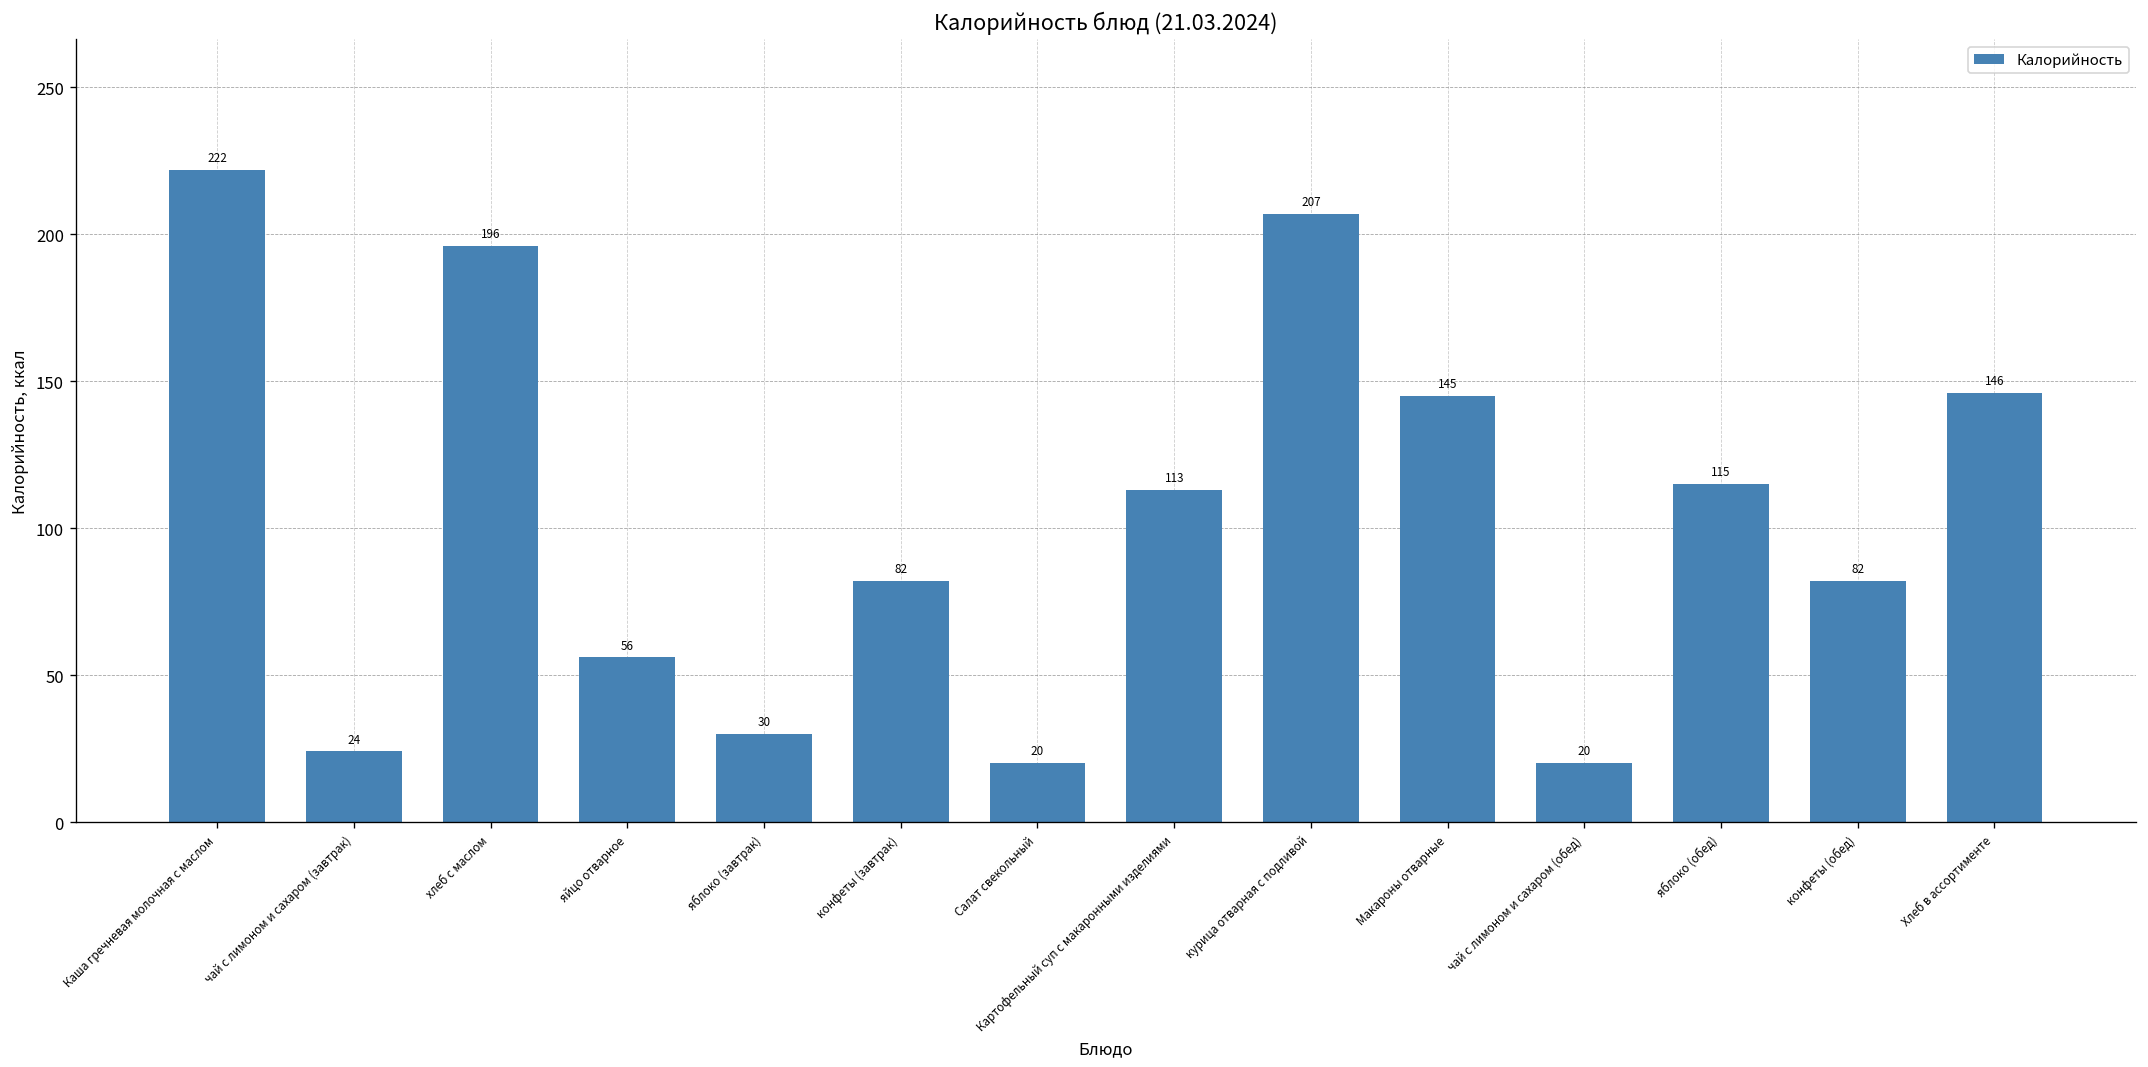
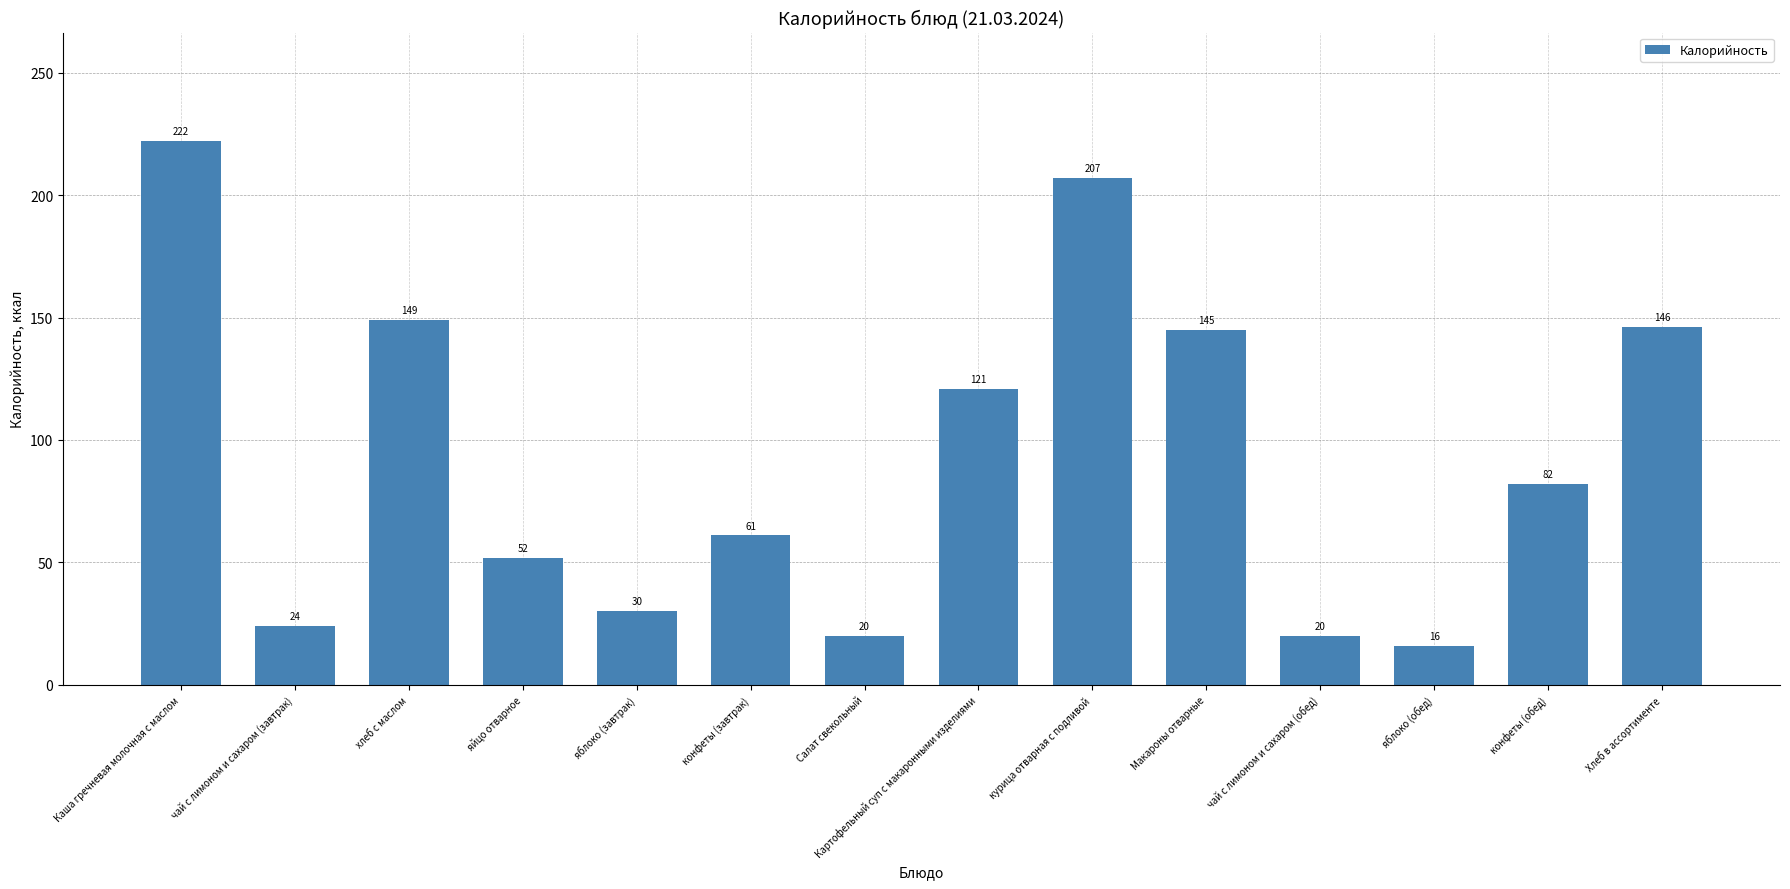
  {
    "Каша гречневая молочная с маслом": 222,
    "чай с лимоном и сахаром (завтрак)": 24,
-   "хлеб с маслом": 196,
-   "яйцо отварное": 56,
+   "хлеб с маслом": 149,
+   "яйцо отварное": 52,
    "яблоко (завтрак)": 30,
-   "конфеты (завтрак)": 82,
+   "конфеты (завтрак)": 61,
    "Салат свекольный": 20,
-   "Картофельный суп с макаронными изделиями": 113,
+   "Картофельный суп с макаронными изделиями": 121,
    "курица отварная с подливой": 207,
    "Макароны отварные": 145,
    "чай с лимоном и сахаром (обед)": 20,
-   "яблоко (обед)": 115,
+   "яблоко (обед)": 16,
    "конфеты (обед)": 82,
    "Хлеб в ассортименте": 146
  }
